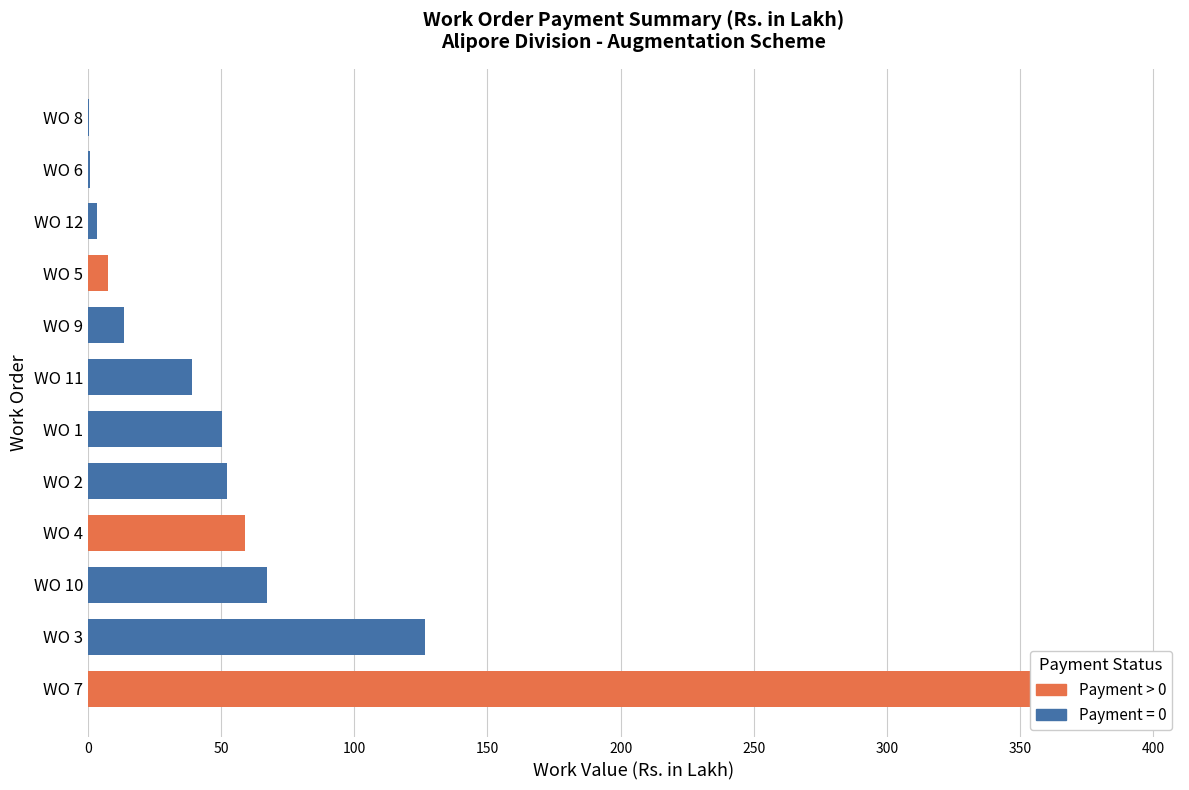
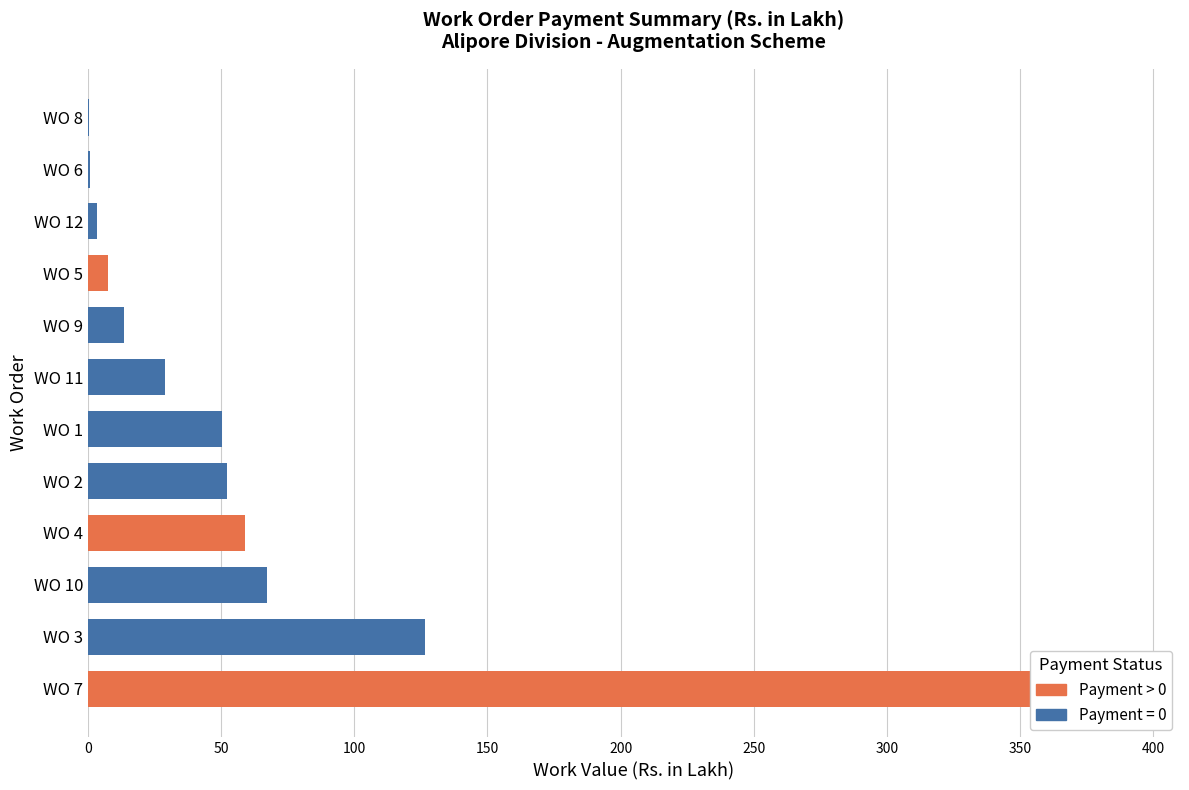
  {
    "WO 12": 3,
    "WO 5": 8,
    "WO 9": 13,
-   "WO 11": 39,
+   "WO 11": 29,
    "WO 1": 50,
    "WO 2": 52,
    "WO 4": 59,
    "WO 10": 67,
    "WO 3": 127
  }
